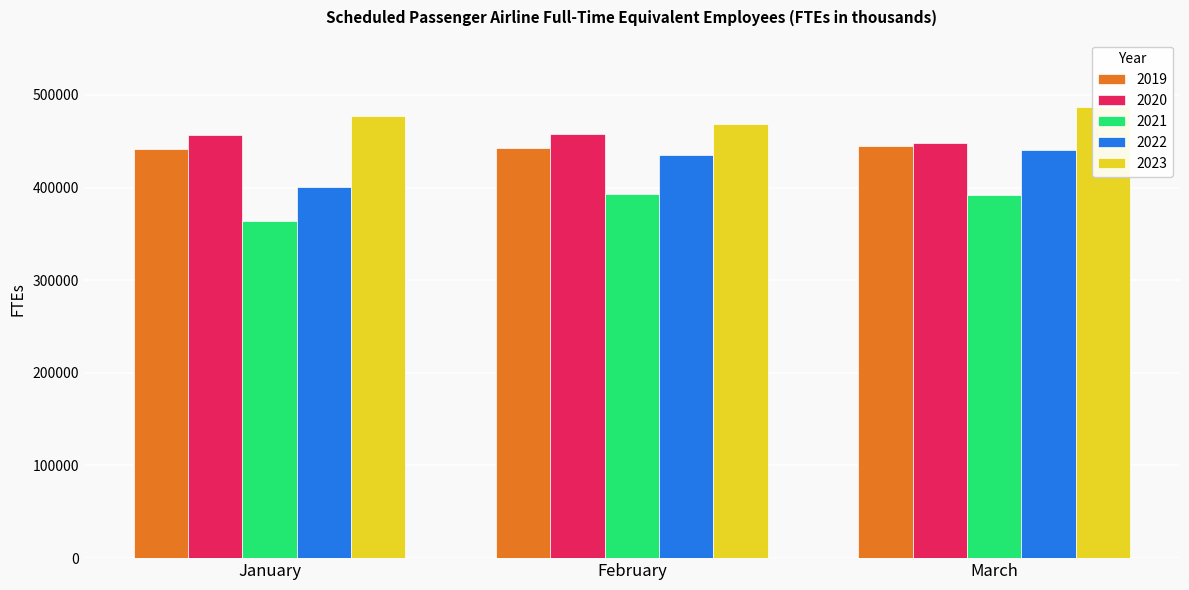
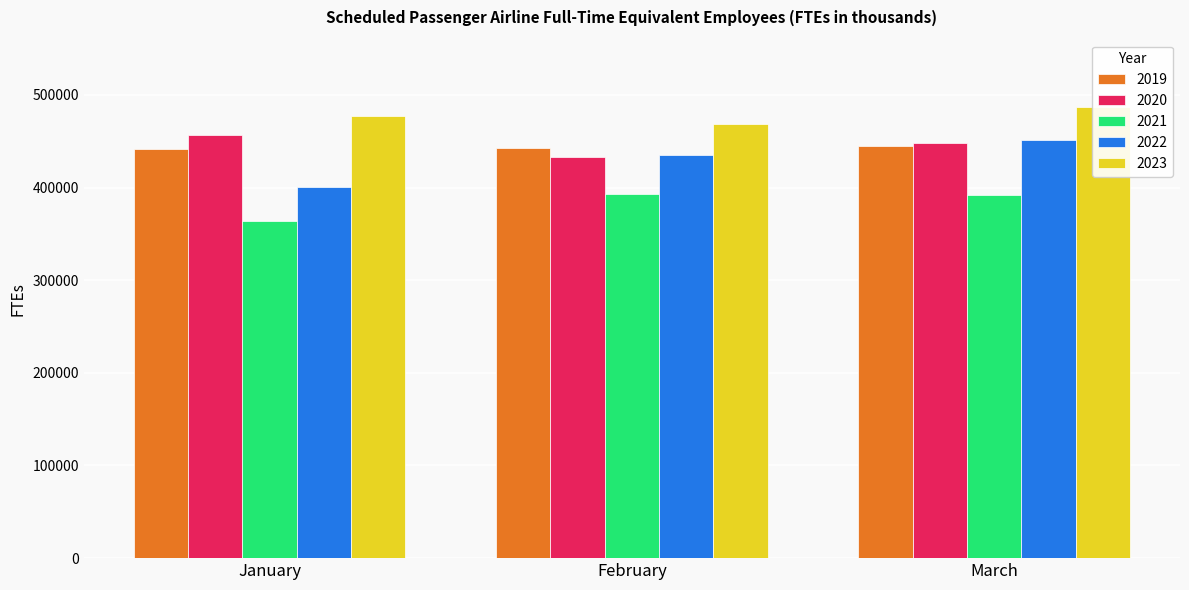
  {
    "2019": {
      "January": 440000,
      "February": 440000,
      "March": 440000
    },
    "2020": {
      "January": 460000,
-     "February": 460000,
+     "February": 430000,
      "March": 450000
    },
    "2021": {
      "January": 360000,
      "February": 390000,
      "March": 390000
    },
    "2022": {
      "January": 400000,
      "February": 430000,
-     "March": 440000
+     "March": 450000
    },
    "2023": {
      "January": 480000,
      "February": 470000
    }
  }
